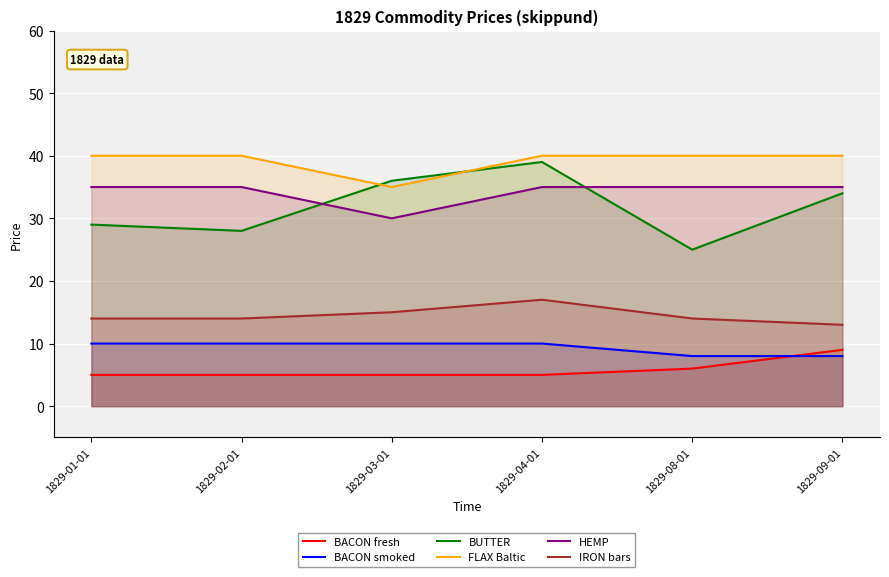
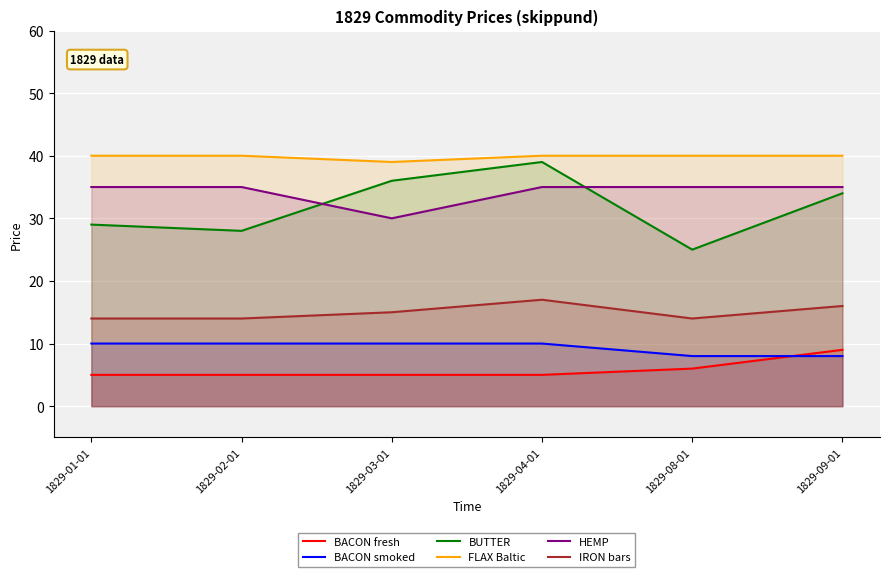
  {
    "BACON fresh": {
      "1829-01-01": 5,
      "1829-02-01": 5,
      "1829-03-01": 5,
      "1829-04-01": 5,
      "1829-08-01": 6,
      "1829-09-01": 9
    },
    "BACON smoked": {
      "1829-01-01": 10,
      "1829-02-01": 10,
      "1829-03-01": 10,
      "1829-04-01": 10,
      "1829-08-01": 8,
      "1829-09-01": 8
    },
    "BUTTER": {
      "1829-01-01": 29,
      "1829-02-01": 28,
      "1829-03-01": 36,
      "1829-04-01": 39,
      "1829-08-01": 25,
      "1829-09-01": 34
    },
    "FLAX Baltic": {
      "1829-01-01": 40,
      "1829-02-01": 40,
-     "1829-03-01": 35,
+     "1829-03-01": 39,
      "1829-04-01": 40,
      "1829-08-01": 40,
      "1829-09-01": 40
    },
    "HEMP": {
      "1829-01-01": 35,
      "1829-02-01": 35,
      "1829-03-01": 30,
      "1829-04-01": 35,
      "1829-08-01": 35,
      "1829-09-01": 35
    },
    "IRON bars": {
      "1829-01-01": 14,
      "1829-02-01": 14,
      "1829-03-01": 15,
      "1829-04-01": 17,
      "1829-08-01": 14,
-     "1829-09-01": 13
+     "1829-09-01": 16
    }
  }
